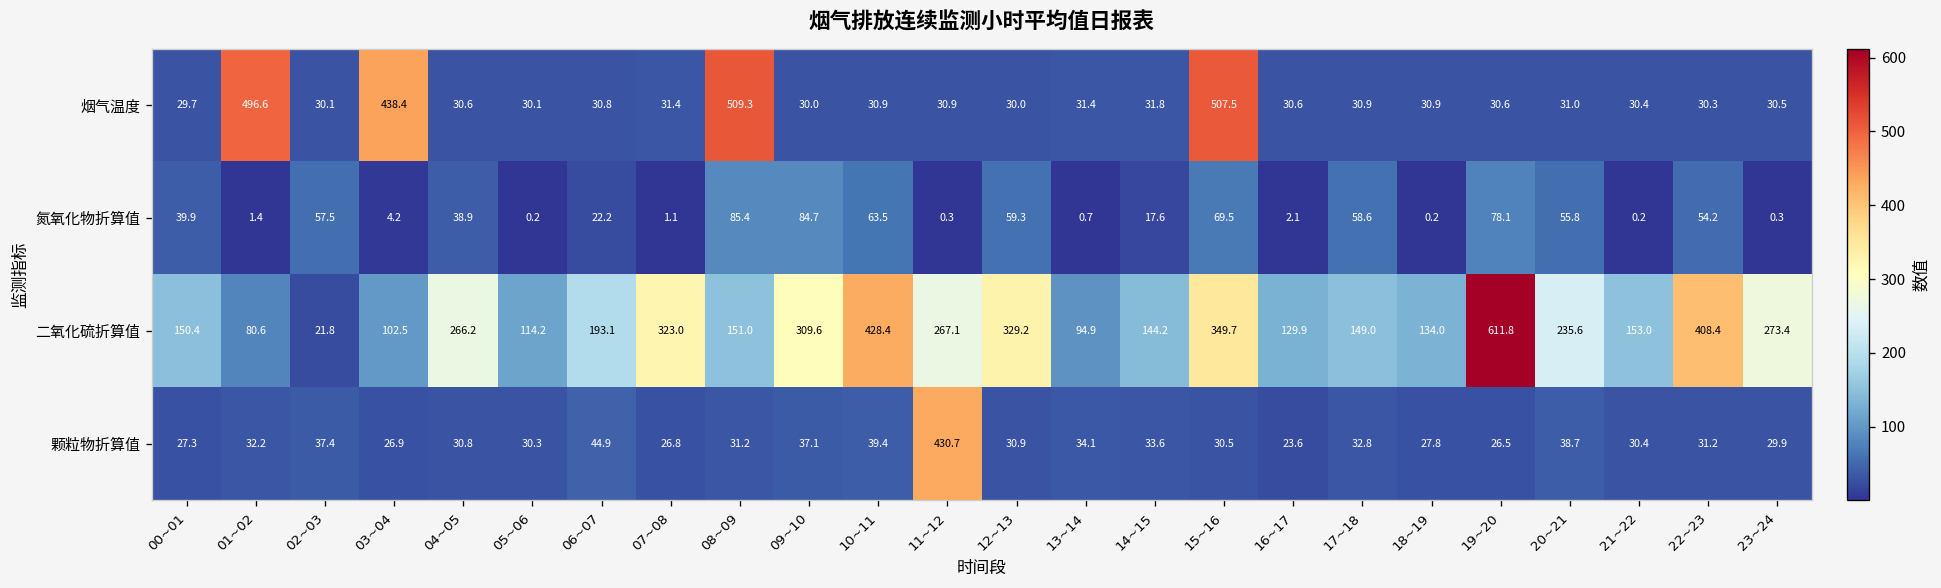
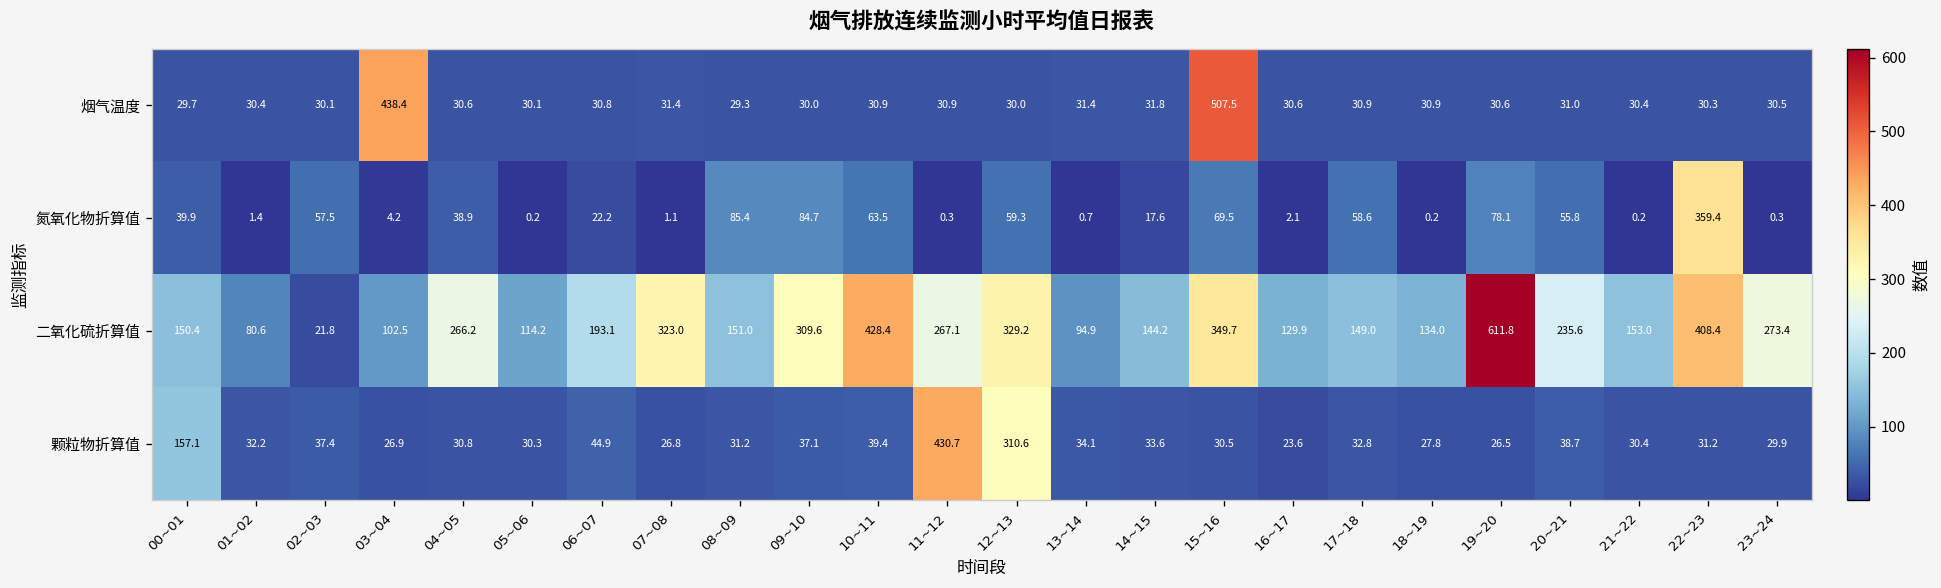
  {
    "烟气温度": {
      "00~01": 29.7,
-     "01~02": 496.6,
+     "01~02": 30.4,
      "02~03": 30.1,
      "03~04": 438.4,
      "04~05": 30.6,
      "05~06": 30.1,
      "06~07": 30.8,
      "07~08": 31.4,
-     "08~09": 509.3,
+     "08~09": 29.3,
      "09~10": 30.0,
      "10~11": 30.9,
      "11~12": 30.9,
      "12~13": 30.0,
      "13~14": 31.4,
      "14~15": 31.8,
      "15~16": 507.5,
      "16~17": 30.6,
      "17~18": 30.9,
      "18~19": 30.9,
      "19~20": 30.6,
      "20~21": 31.0,
      "21~22": 30.4,
      "22~23": 30.3,
      "23~24": 30.5
    },
    "氮氧化物折算值": {
      "00~01": 39.9,
      "01~02": 1.4,
      "02~03": 57.5,
      "03~04": 4.2,
      "04~05": 38.9,
      "05~06": 0.2,
      "06~07": 22.2,
      "07~08": 1.1,
      "08~09": 85.4,
      "09~10": 84.7,
      "10~11": 63.5,
      "11~12": 0.3,
      "12~13": 59.3,
      "13~14": 0.7,
      "14~15": 17.6,
      "15~16": 69.5,
      "16~17": 2.1,
      "17~18": 58.6,
      "18~19": 0.2,
      "19~20": 78.1,
      "20~21": 55.8,
      "21~22": 0.2,
-     "22~23": 54.2,
+     "22~23": 359.4,
      "23~24": 0.3
    },
    "二氧化硫折算值": {
      "00~01": 150.4,
      "01~02": 80.6,
      "02~03": 21.8,
      "03~04": 102.5,
      "04~05": 266.2,
      "05~06": 114.2,
      "06~07": 193.1,
      "07~08": 323.0,
      "08~09": 151.0,
      "09~10": 309.6,
      "10~11": 428.4,
      "11~12": 267.1,
      "12~13": 329.2,
      "13~14": 94.9,
      "14~15": 144.2,
      "15~16": 349.7,
      "16~17": 129.9,
      "17~18": 149.0,
      "18~19": 134.0,
      "19~20": 611.8,
      "20~21": 235.6,
      "21~22": 153.0,
      "22~23": 408.4,
      "23~24": 273.4
    },
    "颗粒物折算值": {
-     "00~01": 27.3,
+     "00~01": 157.1,
      "01~02": 32.2,
      "02~03": 37.4,
      "03~04": 26.9,
      "04~05": 30.8,
      "05~06": 30.3,
      "06~07": 44.9,
      "07~08": 26.8,
      "08~09": 31.2,
      "09~10": 37.1,
      "10~11": 39.4,
      "11~12": 430.7,
-     "12~13": 30.9,
+     "12~13": 310.6,
      "13~14": 34.1,
      "14~15": 33.6,
      "15~16": 30.5,
      "16~17": 23.6,
      "17~18": 32.8,
      "18~19": 27.8,
      "19~20": 26.5,
      "20~21": 38.7,
      "21~22": 30.4,
      "22~23": 31.2,
      "23~24": 29.9
    }
  }
